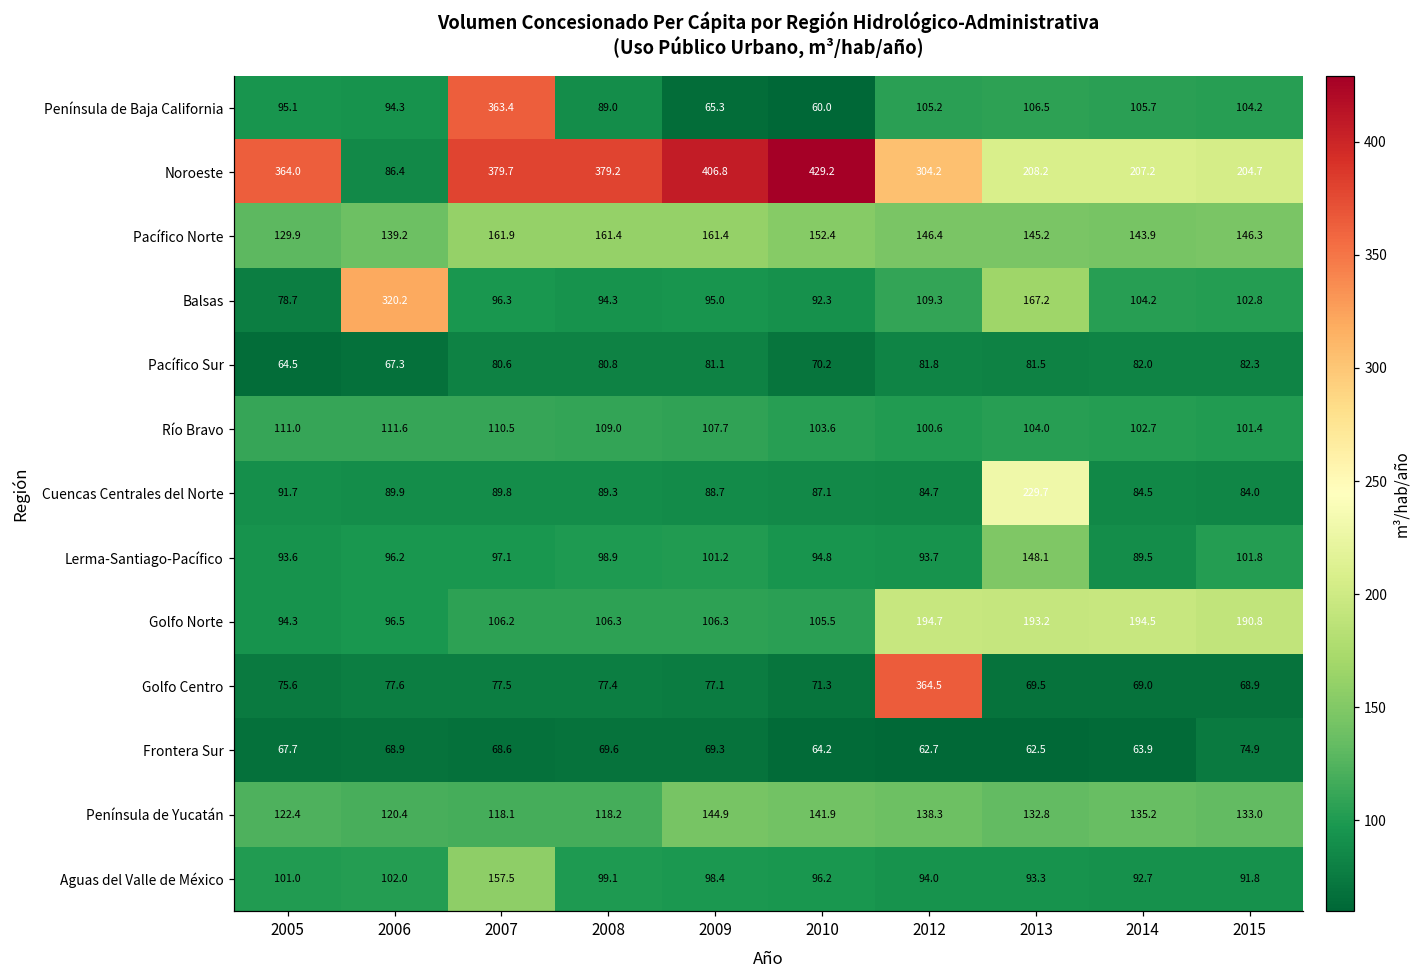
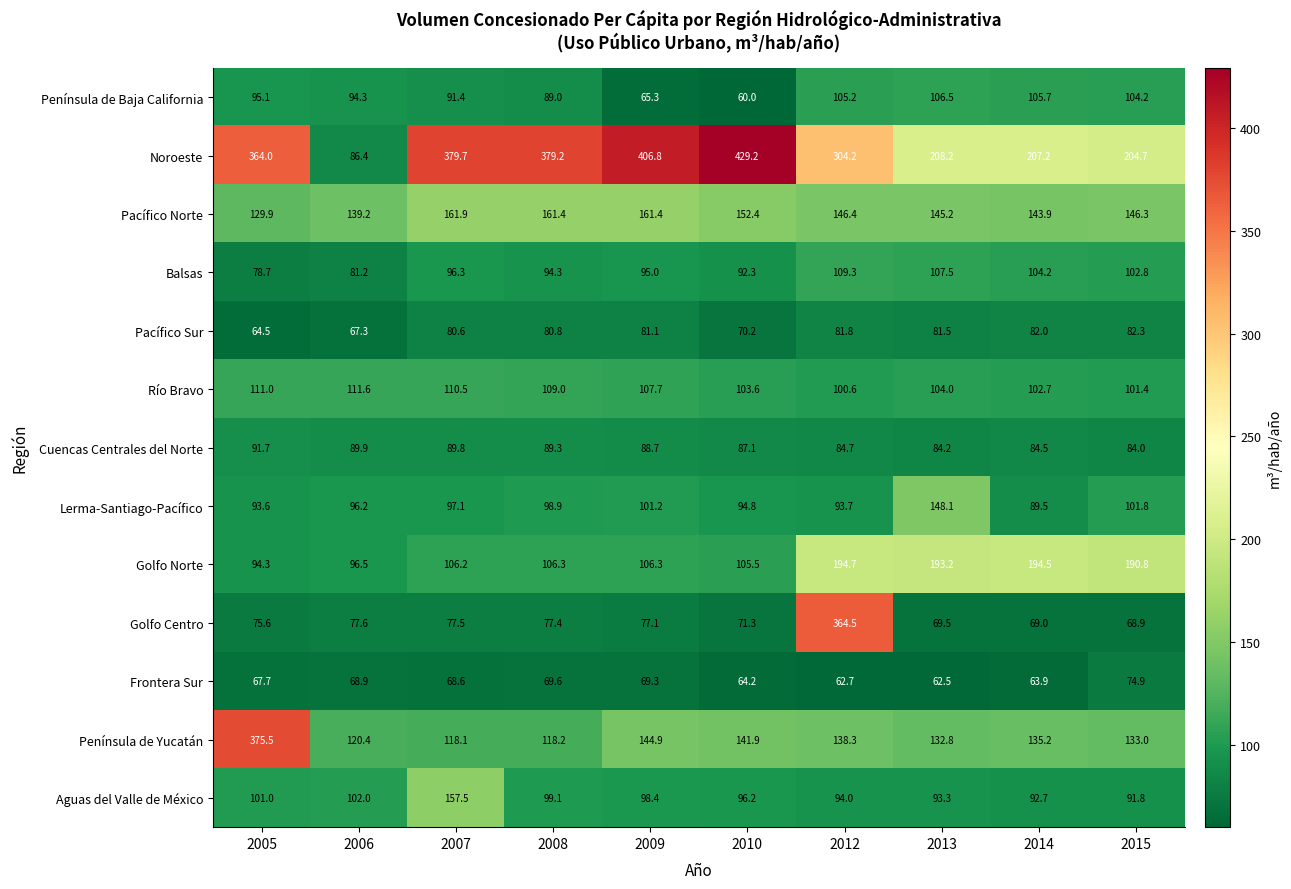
  {
    "Península de Baja California": {
      "2005": 95.1,
      "2006": 94.3,
-     "2007": 363.4,
+     "2007": 91.4,
      "2008": 89.0,
      "2009": 65.3,
      "2010": 60.0,
      "2012": 105.2,
      "2013": 106.5,
      "2014": 105.7,
      "2015": 104.2
    },
    "Noroeste": {
      "2005": 364.0,
      "2006": 86.4,
      "2007": 379.7,
      "2008": 379.2,
      "2009": 406.8,
      "2010": 429.2,
      "2012": 304.2,
      "2013": 208.2,
      "2014": 207.2,
      "2015": 204.7
    },
    "Pacífico Norte": {
      "2005": 129.9,
      "2006": 139.2,
      "2007": 161.9,
      "2008": 161.4,
      "2009": 161.4,
      "2010": 152.4,
      "2012": 146.4,
      "2013": 145.2,
      "2014": 143.9,
      "2015": 146.3
    },
    "Balsas": {
      "2005": 78.7,
-     "2006": 320.2,
+     "2006": 81.2,
      "2007": 96.3,
      "2008": 94.3,
      "2009": 95.0,
      "2010": 92.3,
      "2012": 109.3,
-     "2013": 167.2,
+     "2013": 107.5,
      "2014": 104.2,
      "2015": 102.8
    },
    "Pacífico Sur": {
      "2005": 64.5,
      "2006": 67.3,
      "2007": 80.6,
      "2008": 80.8,
      "2009": 81.1,
      "2010": 70.2,
      "2012": 81.8,
      "2013": 81.5,
      "2014": 82.0,
      "2015": 82.3
    },
    "Río Bravo": {
      "2005": 111.0,
      "2006": 111.6,
      "2007": 110.5,
      "2008": 109.0,
      "2009": 107.7,
      "2010": 103.6,
      "2012": 100.6,
      "2013": 104.0,
      "2014": 102.7,
      "2015": 101.4
    },
    "Cuencas Centrales del Norte": {
      "2005": 91.7,
      "2006": 89.9,
      "2007": 89.8,
      "2008": 89.3,
      "2009": 88.7,
      "2010": 87.1,
      "2012": 84.7,
-     "2013": 229.7,
+     "2013": 84.2,
      "2014": 84.5,
      "2015": 84.0
    },
    "Lerma-Santiago-Pacífico": {
      "2005": 93.6,
      "2006": 96.2,
      "2007": 97.1,
      "2008": 98.9,
      "2009": 101.2,
      "2010": 94.8,
      "2012": 93.7,
      "2013": 148.1,
      "2014": 89.5,
      "2015": 101.8
    },
    "Golfo Norte": {
      "2005": 94.3,
      "2006": 96.5,
      "2007": 106.2,
      "2008": 106.3,
      "2009": 106.3,
      "2010": 105.5,
      "2012": 194.7,
      "2013": 193.2,
      "2014": 194.5,
      "2015": 190.8
    },
    "Golfo Centro": {
      "2005": 75.6,
      "2006": 77.6,
      "2007": 77.5,
      "2008": 77.4,
      "2009": 77.1,
      "2010": 71.3,
      "2012": 364.5,
      "2013": 69.5,
      "2014": 69.0,
      "2015": 68.9
    },
    "Frontera Sur": {
      "2005": 67.7,
      "2006": 68.9,
      "2007": 68.6,
      "2008": 69.6,
      "2009": 69.3,
      "2010": 64.2,
      "2012": 62.7,
      "2013": 62.5,
      "2014": 63.9,
      "2015": 74.9
    },
    "Península de Yucatán": {
-     "2005": 122.4,
+     "2005": 375.5,
      "2006": 120.4,
      "2007": 118.1,
      "2008": 118.2,
      "2009": 144.9,
      "2010": 141.9,
      "2012": 138.3,
      "2013": 132.8,
      "2014": 135.2,
      "2015": 133.0
    },
    "Aguas del Valle de México": {
      "2005": 101.0,
      "2006": 102.0,
      "2007": 157.5,
      "2008": 99.1,
      "2009": 98.4,
      "2010": 96.2,
      "2012": 94.0,
      "2013": 93.3,
      "2014": 92.7,
      "2015": 91.8
    }
  }
